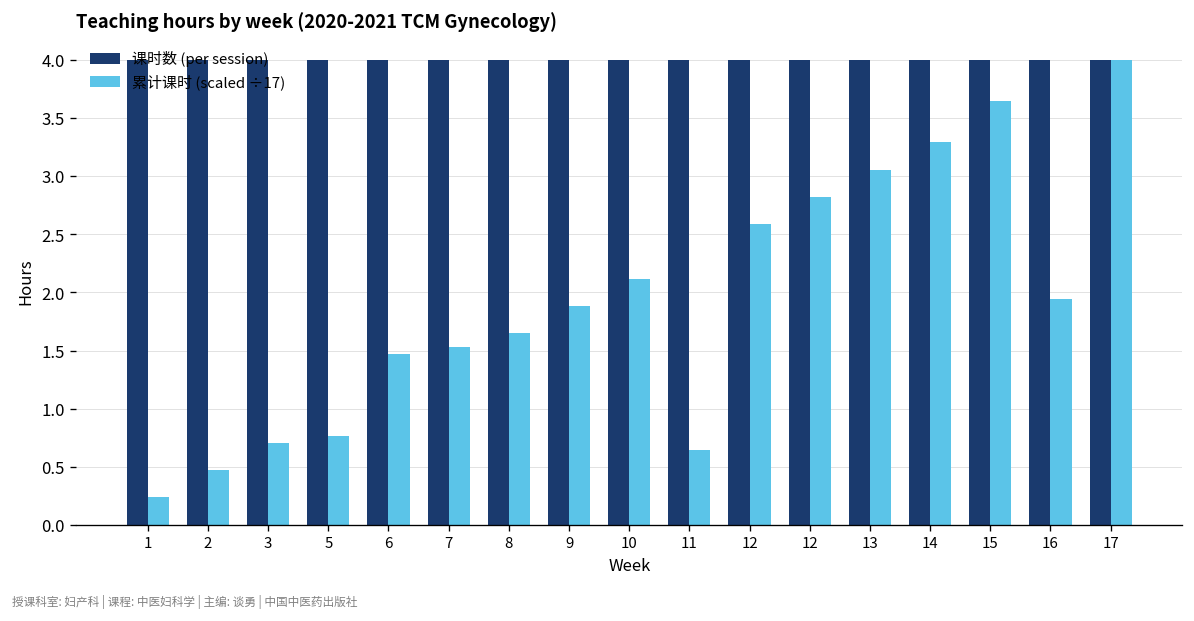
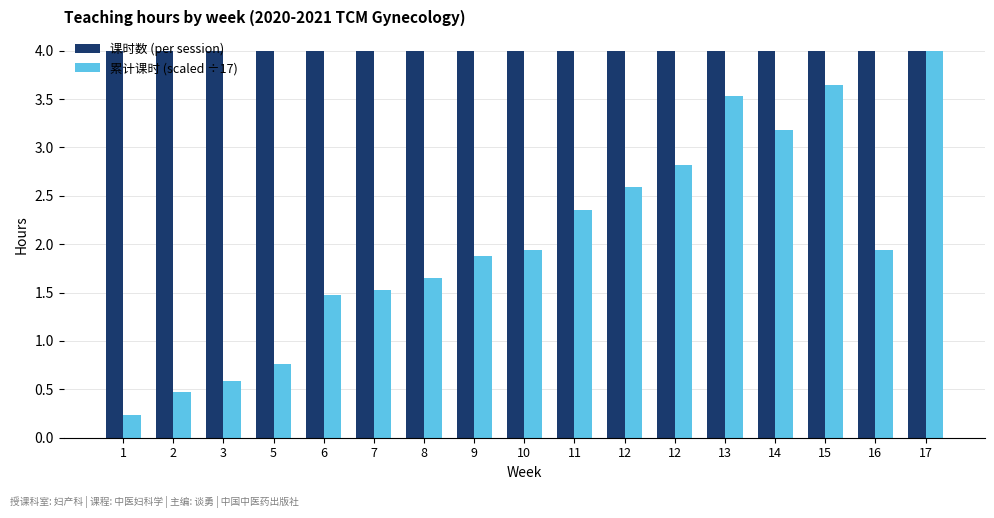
  {
    "课时数 (per session)": {
      "1": 4.0,
      "2": 4.0,
      "3": 4.0,
      "5": 4.0,
      "6": 4.0,
      "7": 4.0,
      "8": 4.0,
      "9": 4.0,
      "10": 4.0,
      "11": 4.0,
      "13": 4.0,
      "14": 4.0,
      "15": 4.0,
      "16": 4.0,
      "17": 4.0
    },
    "累计课时 (scaled ÷17)": {
      "1": 0.2,
      "2": 0.5,
-     "3": 0.7,
+     "3": 0.6,
      "5": 0.8,
      "6": 1.5,
      "7": 1.5,
      "8": 1.6,
      "9": 1.9,
-     "10": 2.1,
-     "11": 0.6,
-     "13": 3.1,
-     "14": 3.3,
+     "10": 1.9,
+     "11": 2.4,
+     "13": 3.5,
+     "14": 3.2,
      "15": 3.6,
      "16": 1.9,
      "17": 4.0
    }
  }
